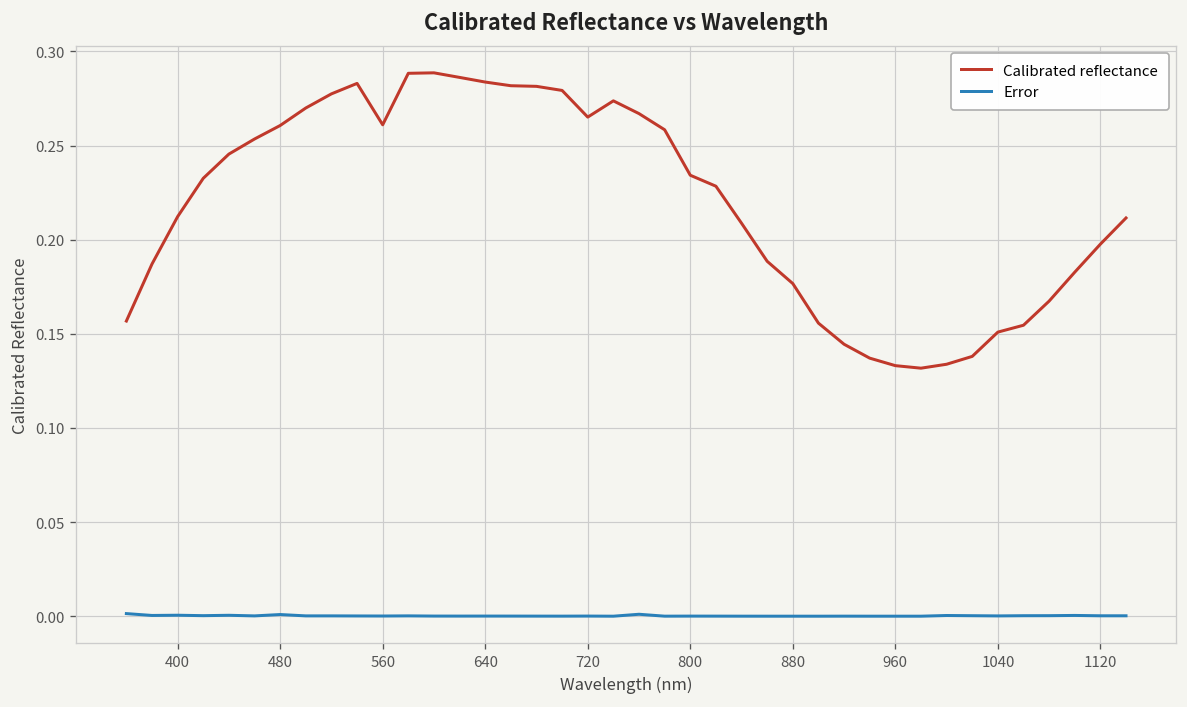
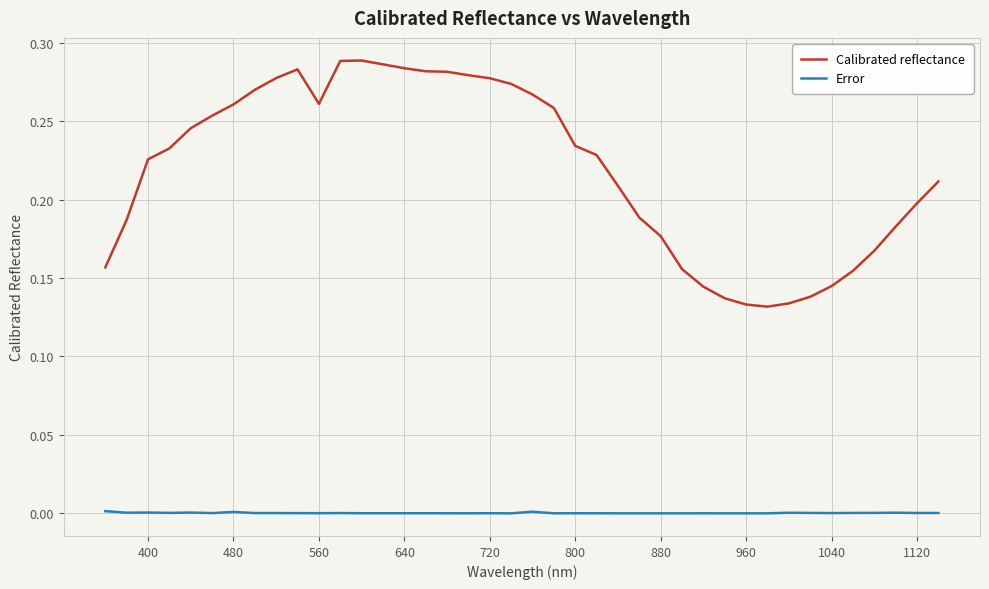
  {
    "Calibrated reflectance": {
-     "400": 0.212,
+     "400": 0.226,
      "480": 0.261,
      "560": 0.261,
      "640": 0.284,
-     "720": 0.265,
+     "720": 0.277,
      "800": 0.234,
      "880": 0.177,
      "960": 0.133,
-     "1040": 0.151,
+     "1040": 0.145,
      "1120": 0.198
    },
    "Error": {
      "400": 0.001,
      "480": 0.001,
      "560": 0.000,
      "640": 0.000,
      "720": 0.000,
      "800": 0.000,
      "880": 0.000,
      "960": 0.000,
      "1040": 0.000,
      "1120": 0.000
    }
  }
